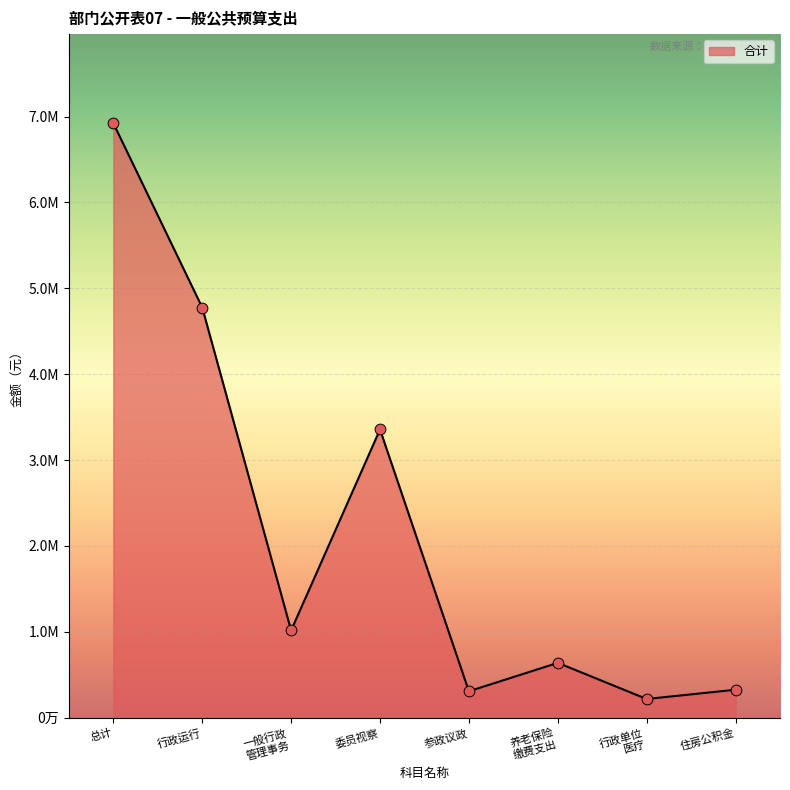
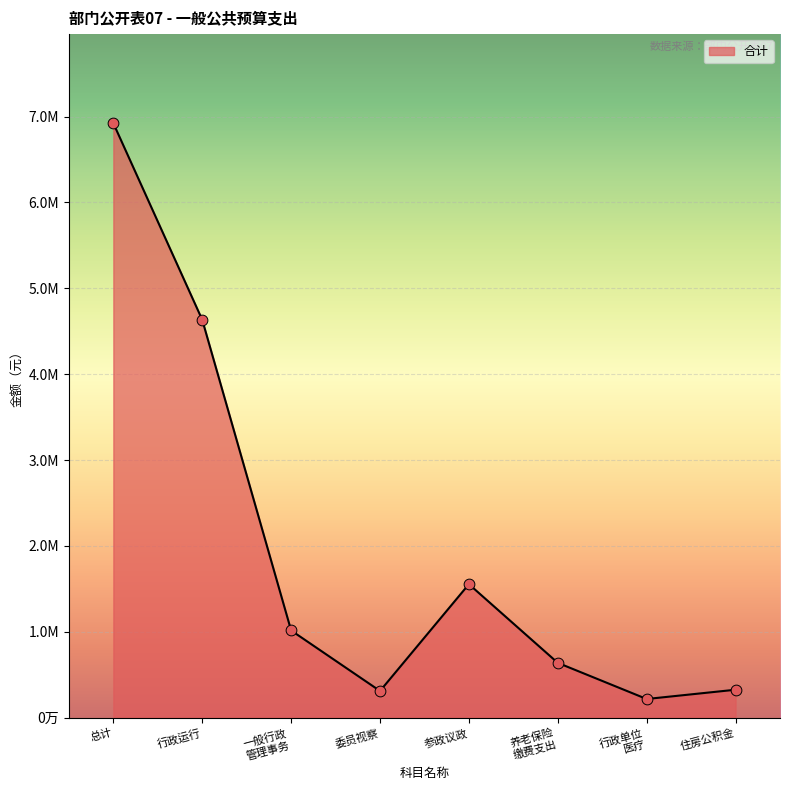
  {
    "总计": 6900000,
-   "行政运行": 4800000,
+   "行政运行": 4600000,
    "一般行政 管理事务": 1000000,
-   "委员视察": 3400000,
-   "参政议政": 300000,
+   "委员视察": 300000,
+   "参政议政": 1600000,
    "养老保险 缴费支出": 600000,
    "行政单位 医疗": 200000,
    "住房公积金": 300000
  }
